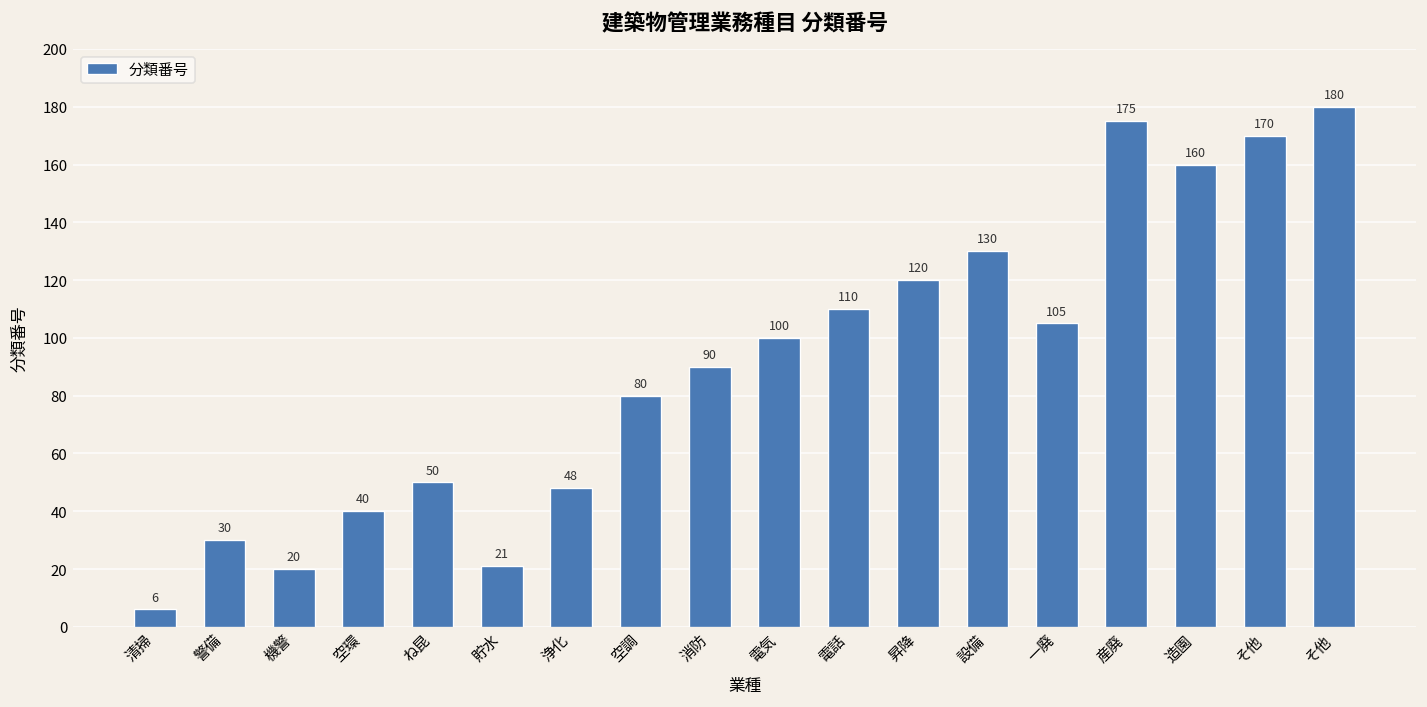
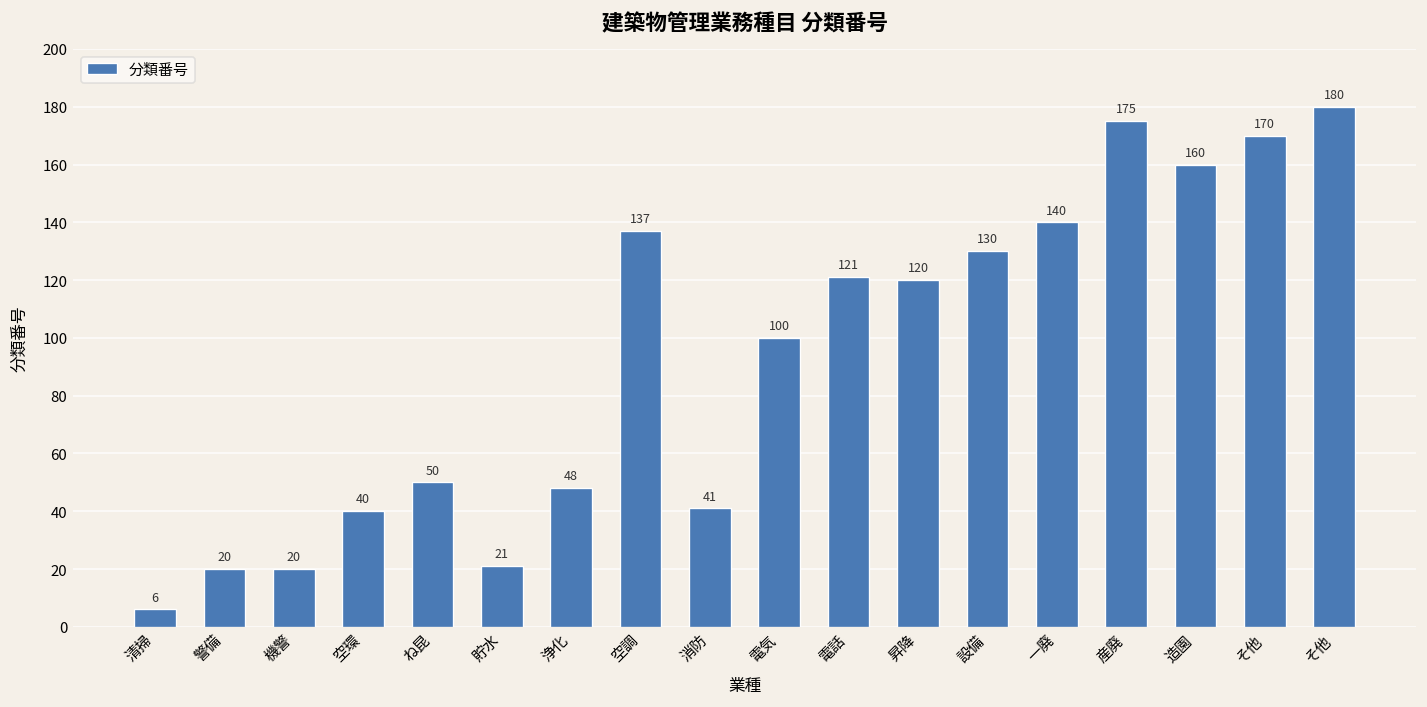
  {
    "清掃": 6,
-   "警備": 30,
+   "警備": 20,
    "機警": 20,
    "空環": 40,
    "ね昆": 50,
    "貯水": 21,
    "浄化": 48,
-   "空調": 80,
-   "消防": 90,
+   "空調": 137,
+   "消防": 41,
    "電気": 100,
-   "電話": 110,
+   "電話": 121,
    "昇降": 120,
    "設備": 130,
-   "一廃": 105,
+   "一廃": 140,
    "産廃": 175,
    "造園": 160
  }
